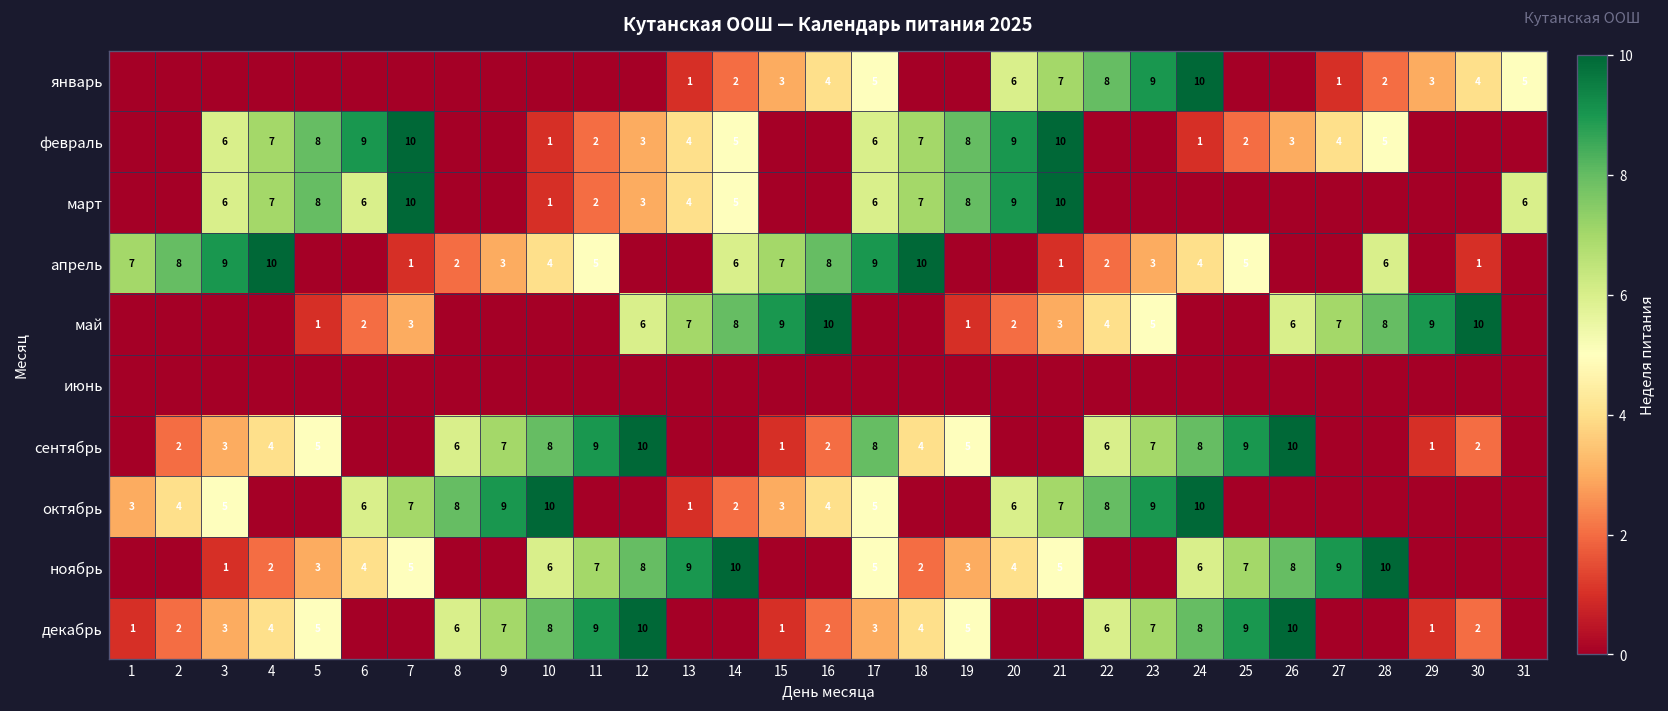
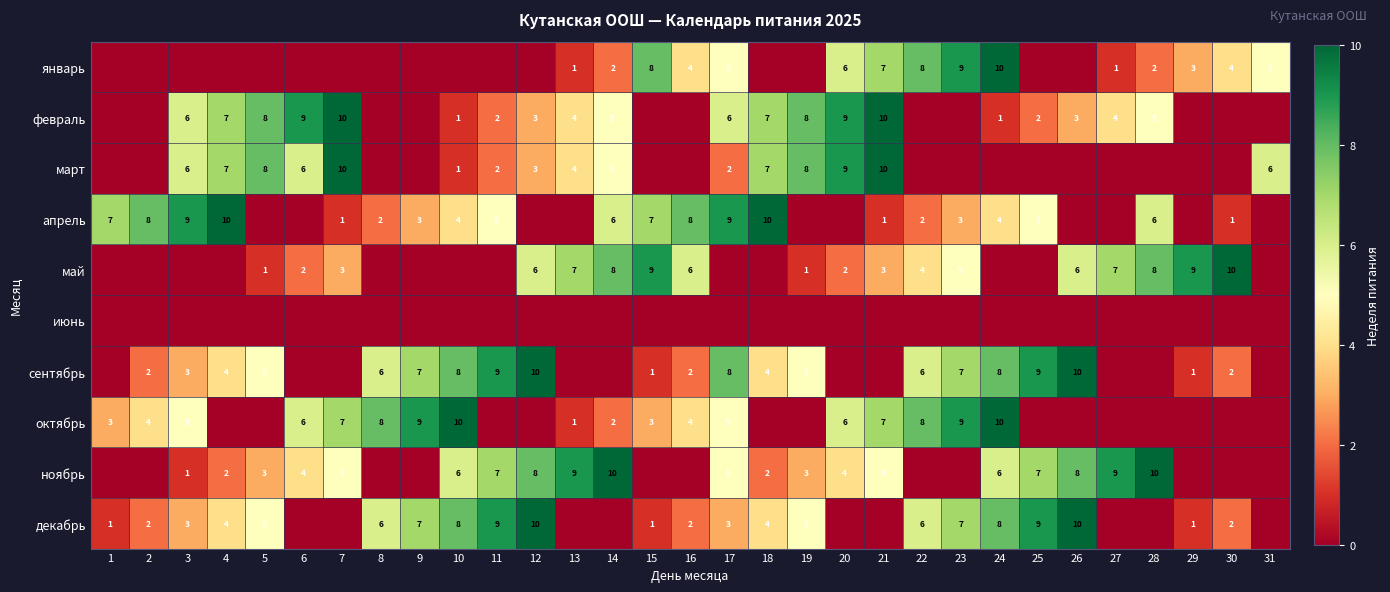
  {
    "январь": {
      "13": 1,
      "14": 2,
-     "15": 3,
+     "15": 8,
      "16": 4,
      "17": 5,
      "20": 6,
      "21": 7,
      "22": 8,
      "23": 9,
      "24": 10,
      "27": 1,
      "28": 2,
      "29": 3,
      "30": 4,
      "31": 5
    },
    "февраль": {
      "3": 6,
      "4": 7,
      "5": 8,
      "6": 9,
      "7": 10,
      "10": 1,
      "11": 2,
      "12": 3,
      "13": 4,
      "14": 5,
      "17": 6,
      "18": 7,
      "19": 8,
      "20": 9,
      "21": 10,
      "24": 1,
      "25": 2,
      "26": 3,
      "27": 4,
      "28": 5
    },
    "март": {
      "3": 6,
      "4": 7,
      "5": 8,
      "6": 6,
      "7": 10,
      "10": 1,
      "11": 2,
      "12": 3,
      "13": 4,
      "14": 5,
-     "17": 6,
+     "17": 2,
      "18": 7,
      "19": 8,
      "20": 9,
      "21": 10,
      "31": 6
    },
    "апрель": {
      "1": 7,
      "2": 8,
      "3": 9,
      "4": 10,
      "7": 1,
      "8": 2,
      "9": 3,
      "10": 4,
      "11": 5,
      "14": 6,
      "15": 7,
      "16": 8,
      "17": 9,
      "18": 10,
      "21": 1,
      "22": 2,
      "23": 3,
      "24": 4,
      "25": 5,
      "28": 6,
      "30": 1
    },
    "май": {
      "5": 1,
      "6": 2,
      "7": 3,
      "12": 6,
      "13": 7,
      "14": 8,
      "15": 9,
-     "16": 10,
+     "16": 6,
      "19": 1,
      "20": 2,
      "21": 3,
      "22": 4,
      "23": 5,
      "26": 6,
      "27": 7,
      "28": 8,
      "29": 9,
      "30": 10
    },
    "сентябрь": {
      "2": 2,
      "3": 3,
      "4": 4,
      "5": 5,
      "8": 6,
      "9": 7,
      "10": 8,
      "11": 9,
      "12": 10,
      "15": 1,
      "16": 2,
      "17": 8,
      "18": 4,
      "19": 5,
      "22": 6,
      "23": 7,
      "24": 8,
      "25": 9,
      "26": 10,
      "29": 1,
      "30": 2
    },
    "октябрь": {
      "1": 3,
      "2": 4,
      "3": 5,
      "6": 6,
      "7": 7,
      "8": 8,
      "9": 9,
      "10": 10,
      "13": 1,
      "14": 2,
      "15": 3,
      "16": 4,
      "17": 5,
      "20": 6,
      "21": 7,
      "22": 8,
      "23": 9,
      "24": 10
    },
    "ноябрь": {
      "3": 1,
      "4": 2,
      "5": 3,
      "6": 4,
      "7": 5,
      "10": 6,
      "11": 7,
      "12": 8,
      "13": 9,
      "14": 10,
      "17": 5,
      "18": 2,
      "19": 3,
      "20": 4,
      "21": 5,
      "24": 6,
      "25": 7,
      "26": 8,
      "27": 9,
      "28": 10
    },
    "декабрь": {
      "1": 1,
      "2": 2,
      "3": 3,
      "4": 4,
      "5": 5,
      "8": 6,
      "9": 7,
      "10": 8,
      "11": 9,
      "12": 10,
      "15": 1,
      "16": 2,
      "17": 3,
      "18": 4,
      "19": 5,
      "22": 6,
      "23": 7,
      "24": 8,
      "25": 9,
      "26": 10,
      "29": 1,
      "30": 2
    }
  }
